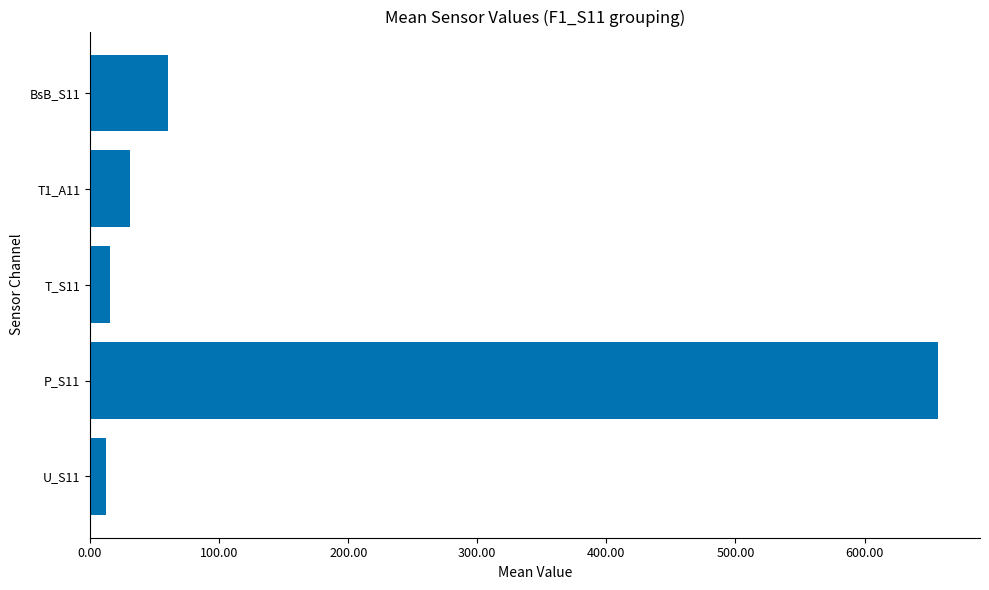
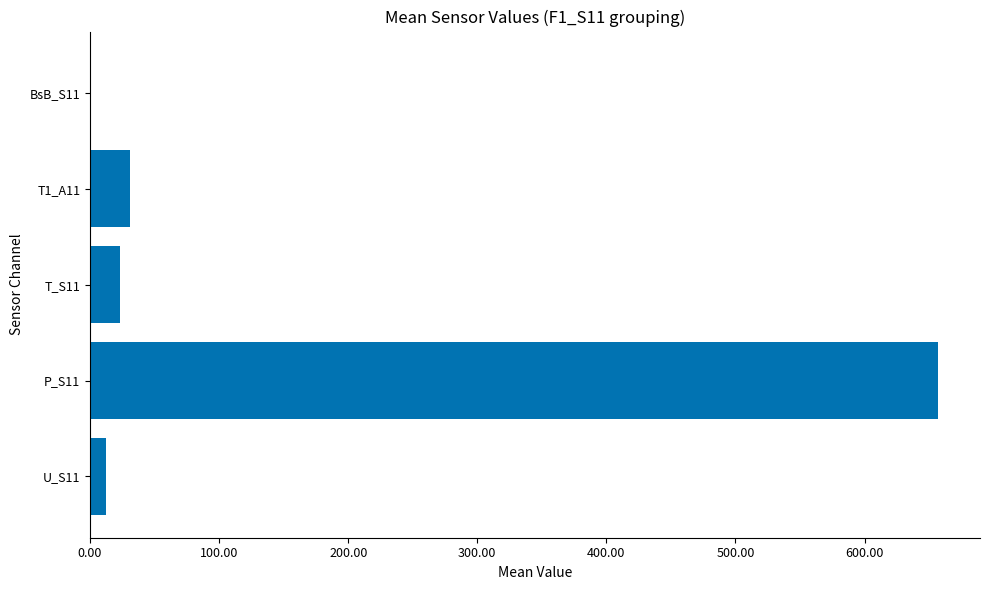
  {
-   "BsB_S11": 61,
+   "BsB_S11": 1,
    "T1_A11": 31,
-   "T_S11": 15,
+   "T_S11": 23,
    "P_S11": 657,
    "U_S11": 12
  }
